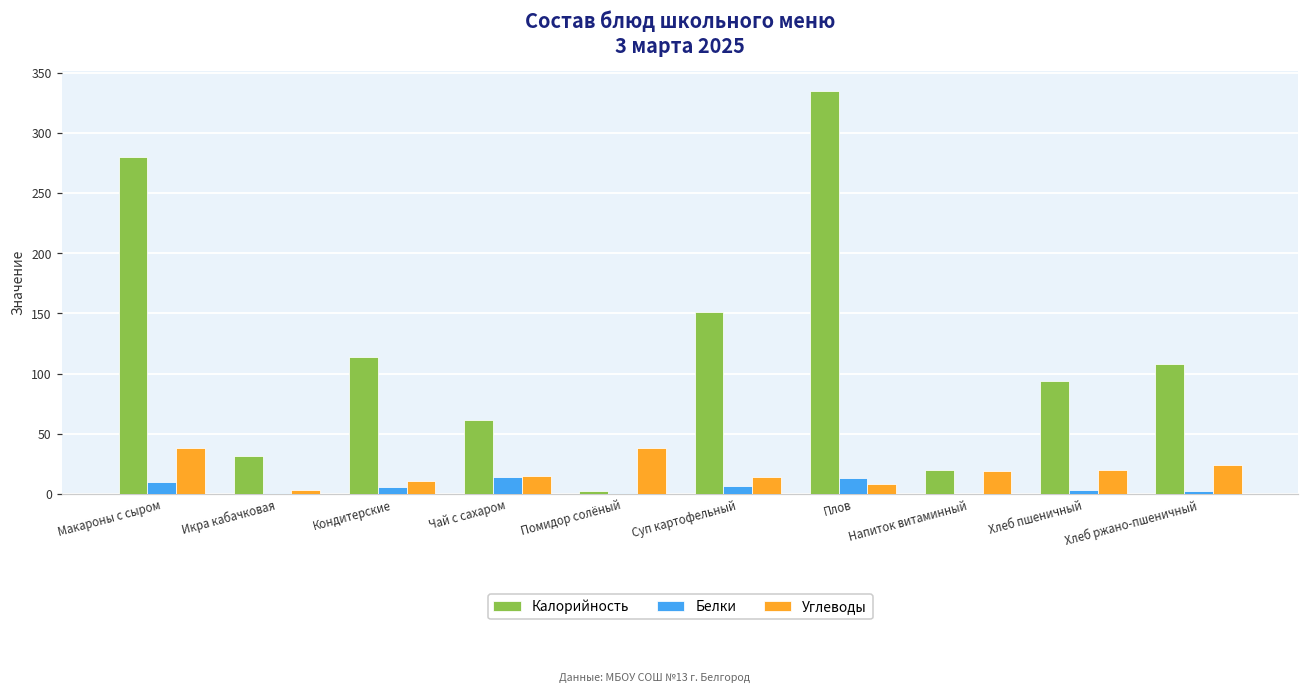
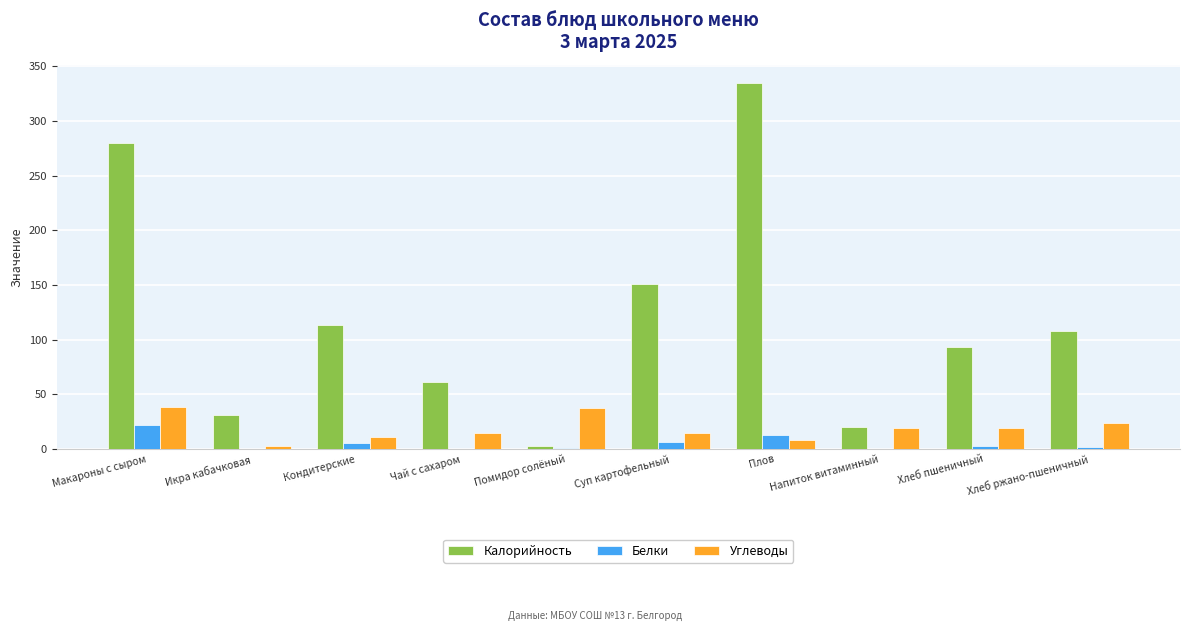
  {
    "Калорийность": {
      "Макароны с сыром": 280,
      "Икра кабачковая": 31,
      "Кондитерские": 114,
      "Чай с сахаром": 61,
      "Помидор солёный": 2,
      "Суп картофельный": 151,
      "Плов": 335,
      "Напиток витаминный": 20,
      "Хлеб пшеничный": 94,
      "Хлеб ржано-пшеничный": 108
    },
    "Белки": {
-     "Макароны с сыром": 10,
+     "Макароны с сыром": 22,
      "Кондитерские": 6,
-     "Чай с сахаром": 14,
+     "Чай с сахаром": 0,
      "Суп картофельный": 7,
      "Плов": 13,
      "Хлеб пшеничный": 3
    },
    "Углеводы": {
      "Макароны с сыром": 38,
      "Икра кабачковая": 3,
      "Кондитерские": 11,
      "Чай с сахаром": 15,
      "Помидор солёный": 38,
      "Суп картофельный": 14,
      "Плов": 8,
      "Напиток витаминный": 19,
      "Хлеб пшеничный": 20,
      "Хлеб ржано-пшеничный": 24
    }
  }
